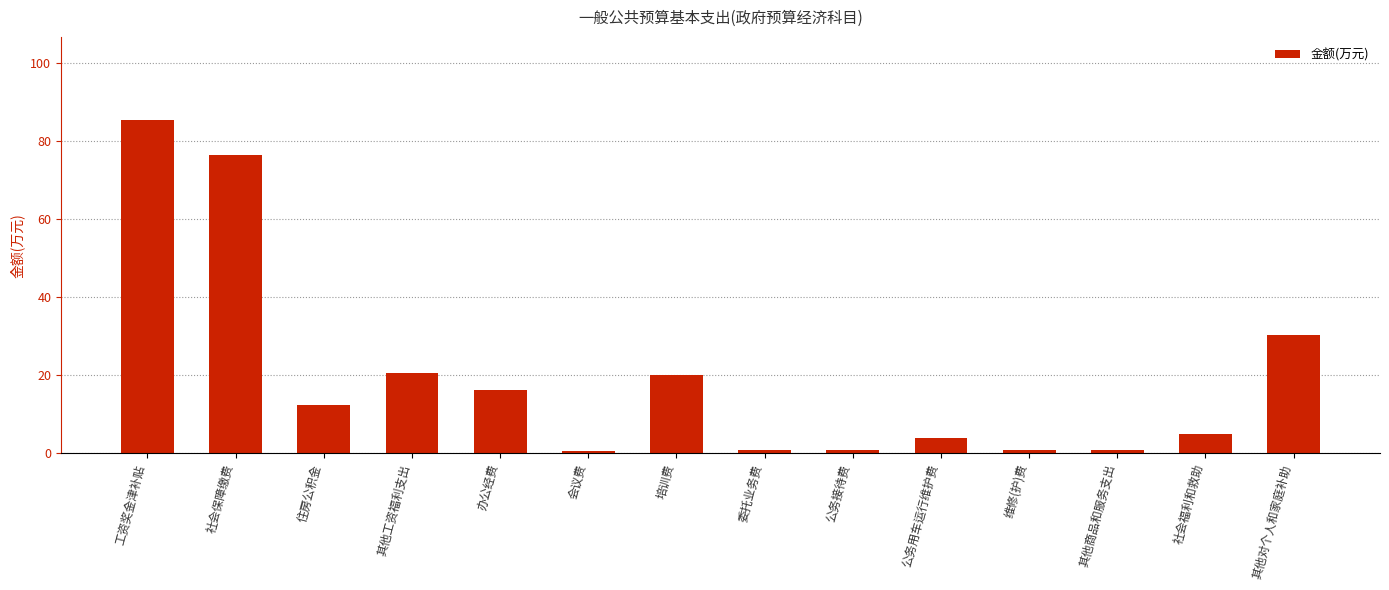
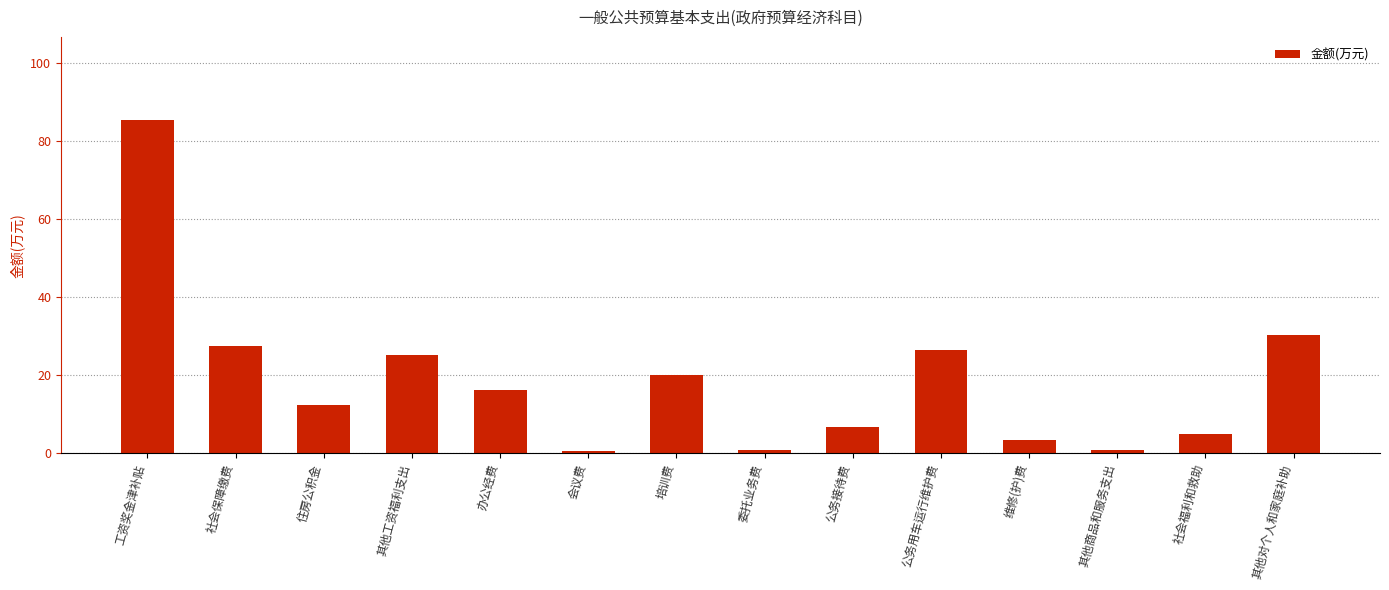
  {
    "工资奖金津补贴": 85,
-   "社会保障缴费": 76,
+   "社会保障缴费": 28,
    "住房公积金": 12,
-   "其他工资福利支出": 21,
+   "其他工资福利支出": 25,
    "办公经费": 16,
    "培训费": 20,
    "委托业务费": 1,
-   "公务接待费": 1,
-   "公务用车运行维护费": 4,
-   "维修(护)费": 1,
+   "公务接待费": 7,
+   "公务用车运行维护费": 27,
+   "维修(护)费": 3,
    "其他商品和服务支出": 1,
    "社会福利和救助": 5,
    "其他对个人和家庭补助": 30
  }
